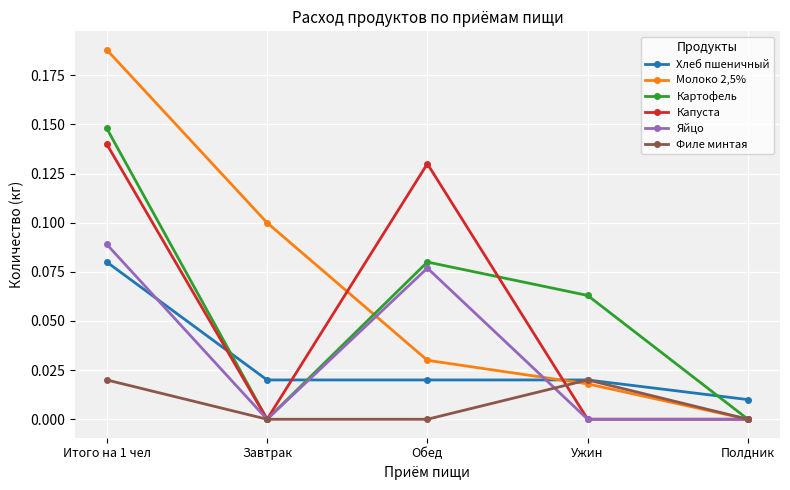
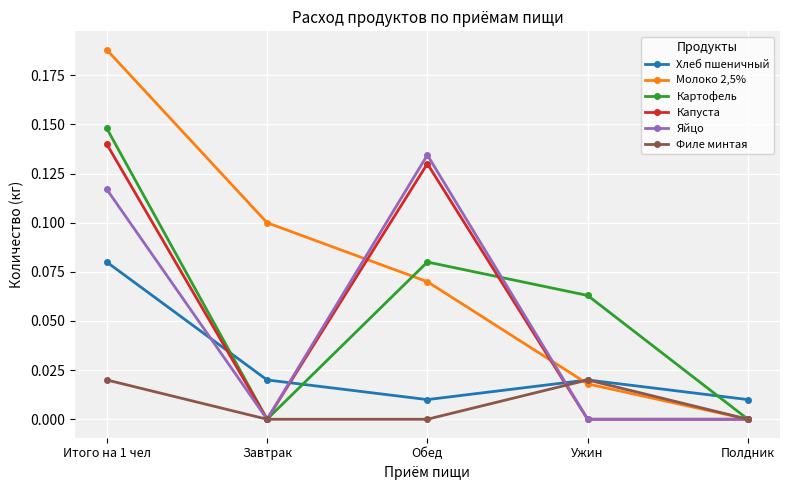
  {
    "Хлеб пшеничный": {
      "Итого на 1 чел": 0.08,
      "Завтрак": 0.02,
-     "Обед": 0.02,
+     "Обед": 0.01,
      "Полдник": 0.01
    },
    "Молоко 2,5%": {
      "Итого на 1 чел": 0.188,
      "Завтрак": 0.10,
-     "Обед": 0.03,
+     "Обед": 0.07,
      "Ужин": 0.018
    },
    "Картофель": {
      "Итого на 1 чел": 0.148,
      "Обед": 0.080,
      "Ужин": 0.063
    },
    "Капуста": {
      "Итого на 1 чел": 0.140,
      "Обед": 0.130
    },
    "Яйцо": {
-     "Итого на 1 чел": 0.089,
-     "Обед": 0.077
+     "Итого на 1 чел": 0.117,
+     "Обед": 0.134
    },
    "Филе минтая": {
      "Итого на 1 чел": 0.020,
      "Обед": 0.000
    }
  }
